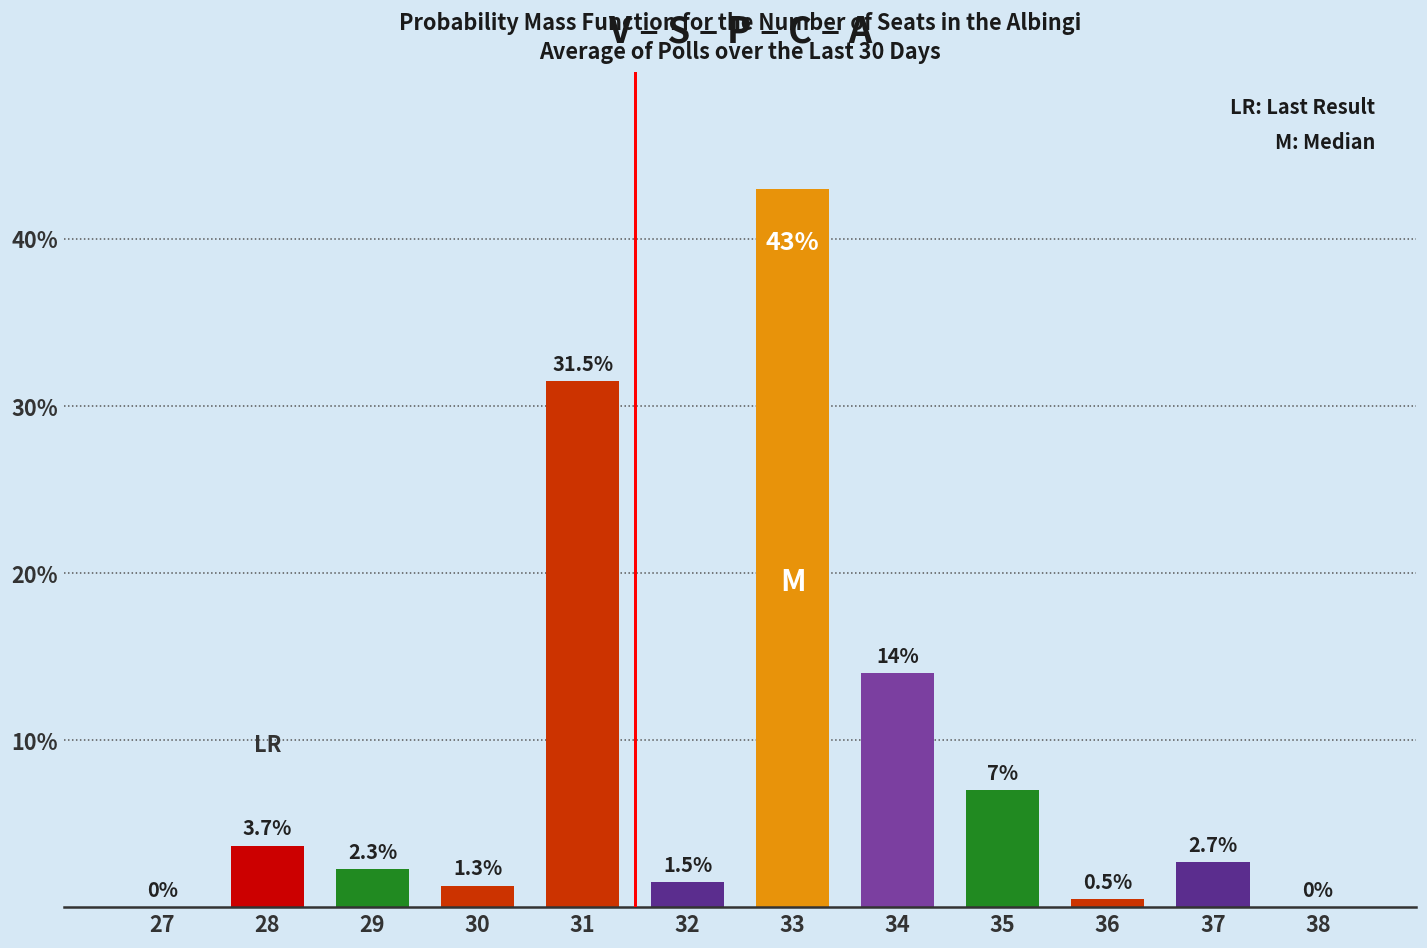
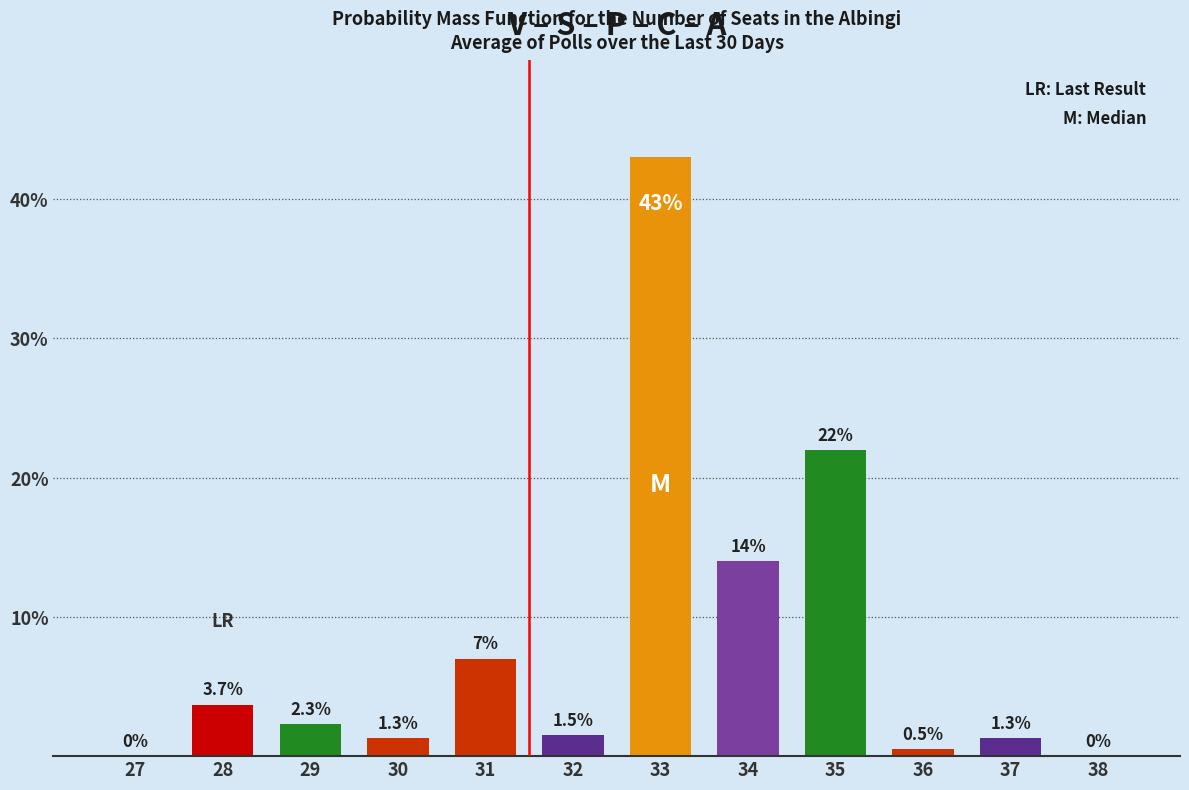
  {
    "27": "0%",
    "28": "3.7%",
    "29": "2.3%",
    "30": "1.3%",
-   "31": "31.5%",
+   "31": "7%",
    "32": "1.5%",
    "33": "43%",
    "34": "14%",
-   "35": "7%",
+   "35": "22%",
    "36": "0.5%",
-   "37": "2.7%",
+   "37": "1.3%",
    "38": "0%"
  }
